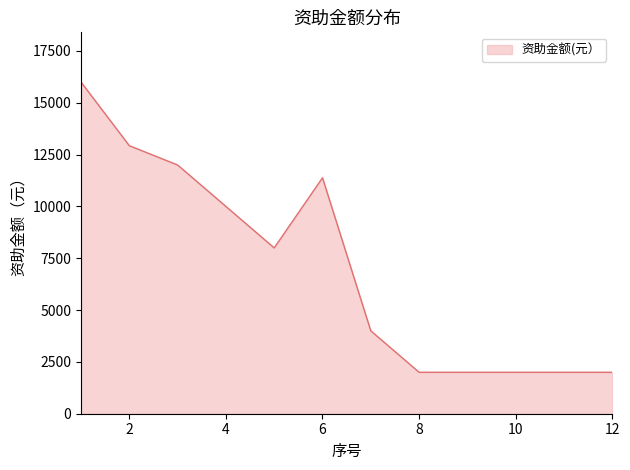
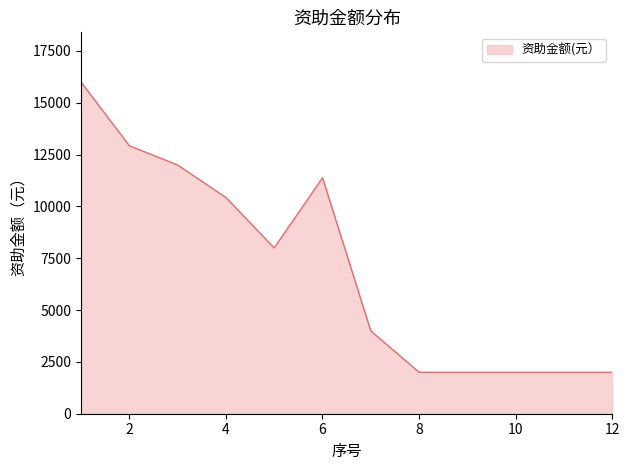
  {
    "2": 12900,
-   "4": 10000,
+   "4": 10400,
    "6": 11400,
    "8": 2000,
    "10": 2000,
    "12": 2000
  }
